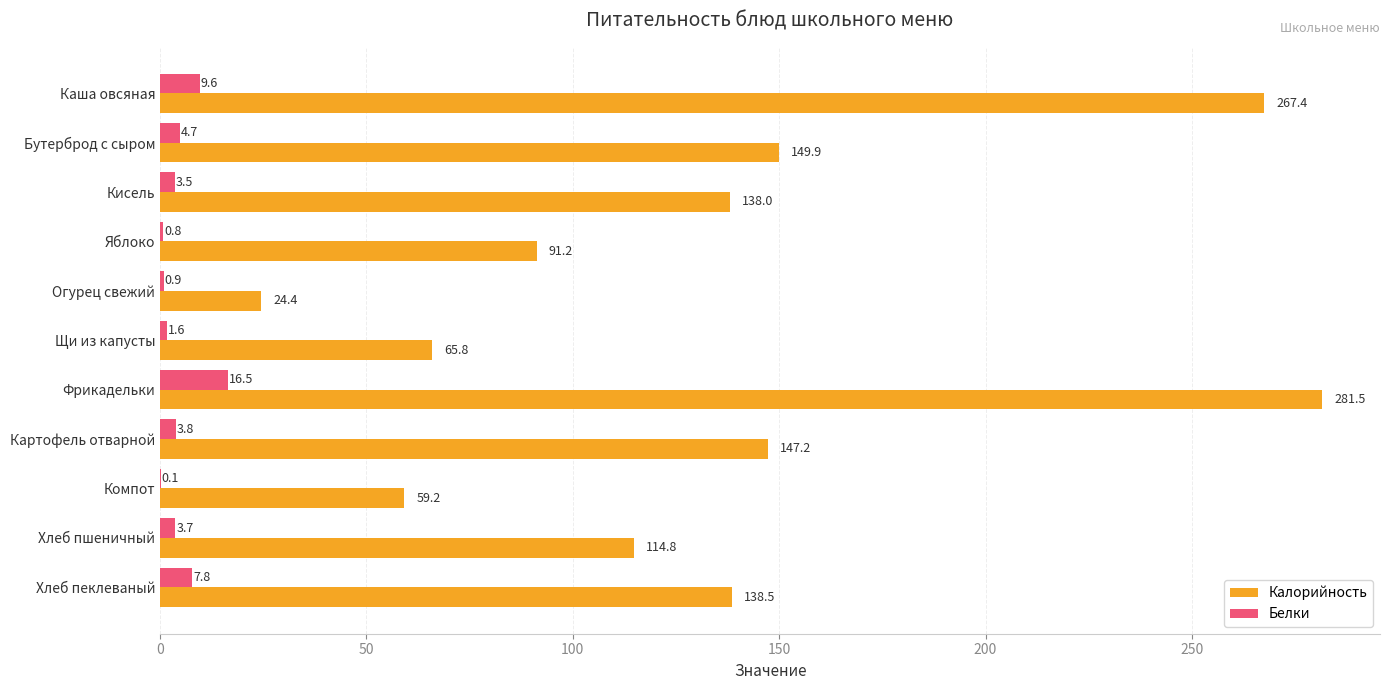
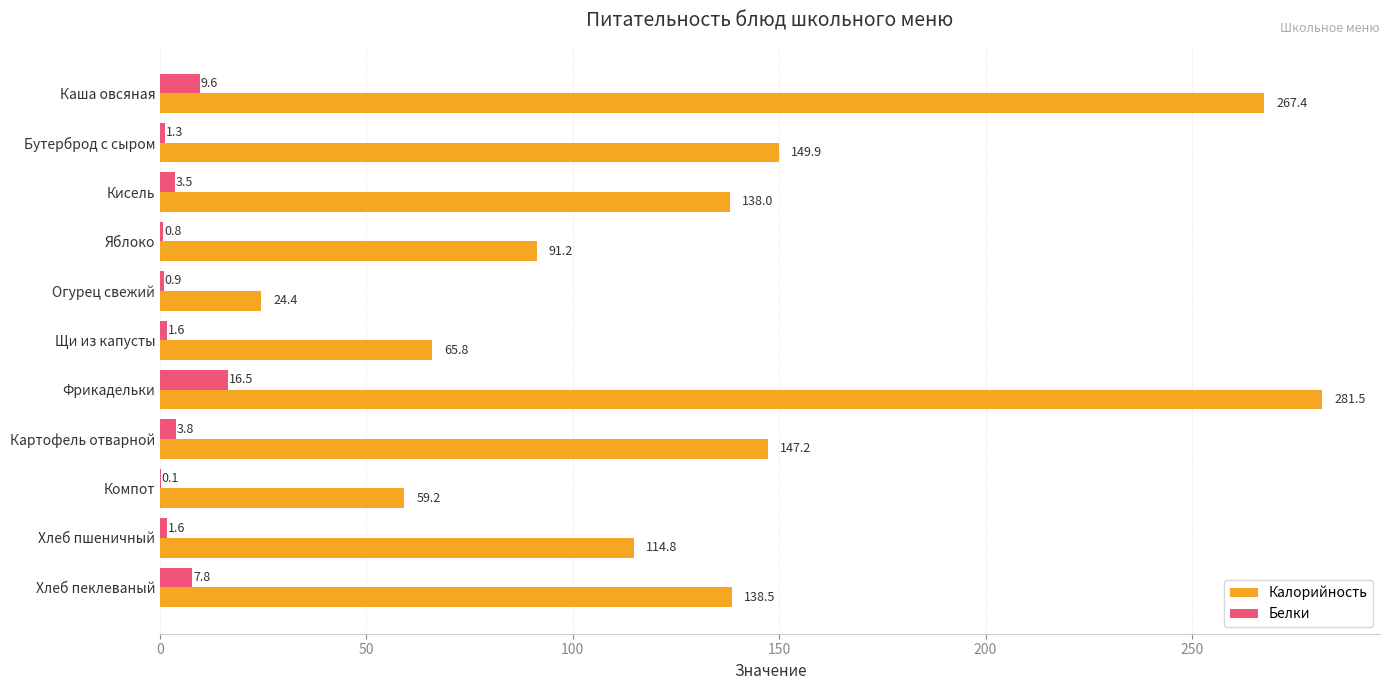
  {
    "Калорийность": {
      "Каша овсяная": 267.4,
      "Бутерброд с сыром": 149.9,
      "Кисель": 138.0,
      "Яблоко": 91.2,
      "Огурец свежий": 24.4,
      "Щи из капусты": 65.8,
      "Фрикадельки": 281.5,
      "Картофель отварной": 147.2,
      "Компот": 59.2,
      "Хлеб пшеничный": 114.8,
      "Хлеб пеклеваный": 138.5
    },
    "Белки": {
      "Каша овсяная": 9.6,
-     "Бутерброд с сыром": 4.7,
+     "Бутерброд с сыром": 1.3,
      "Кисель": 3.5,
      "Яблоко": 0.8,
      "Огурец свежий": 0.9,
      "Щи из капусты": 1.6,
      "Фрикадельки": 16.5,
      "Картофель отварной": 3.8,
      "Компот": 0.1,
-     "Хлеб пшеничный": 3.7,
+     "Хлеб пшеничный": 1.6,
      "Хлеб пеклеваный": 7.8
    }
  }
